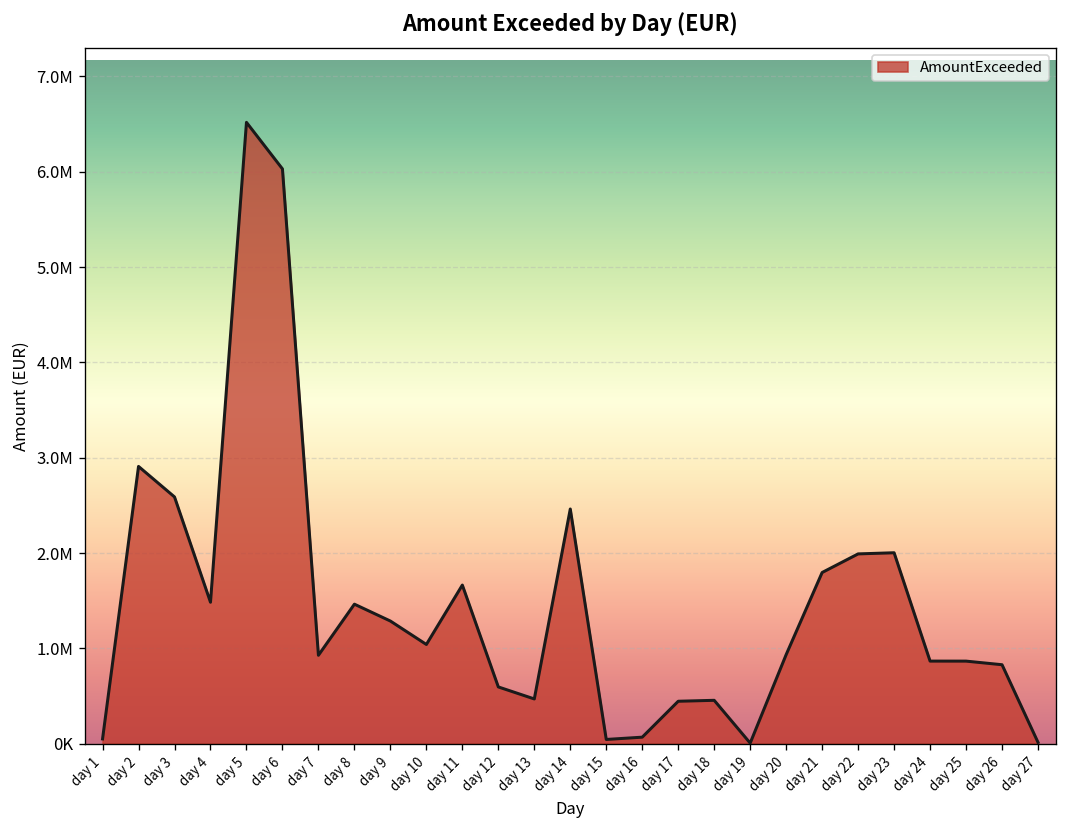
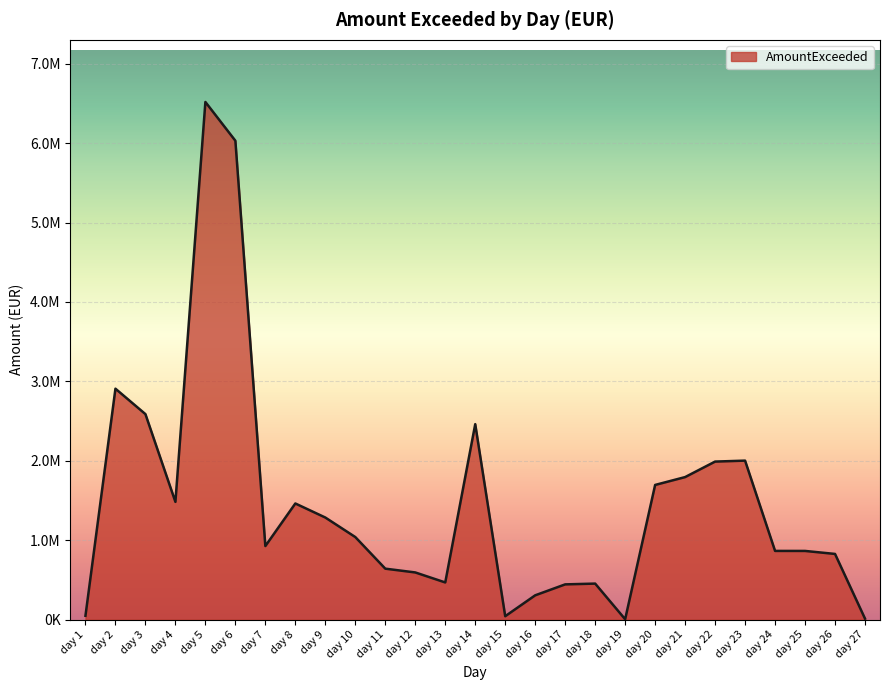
  {
    "day 1": 0,
    "day 2": 2900000,
    "day 3": 2600000,
    "day 4": 1500000,
    "day 5": 6500000,
    "day 6": 6000000,
    "day 7": 900000,
    "day 8": 1500000,
    "day 9": 1300000,
    "day 10": 1000000,
-   "day 11": 1700000,
+   "day 11": 600000,
    "day 12": 600000,
    "day 13": 500000,
    "day 14": 2500000,
    "day 15": 0,
-   "day 16": 100000,
+   "day 16": 300000,
    "day 17": 400000,
    "day 18": 500000,
    "day 19": 0,
-   "day 20": 900000,
+   "day 20": 1700000,
    "day 21": 1800000,
    "day 22": 2000000,
    "day 23": 2000000,
    "day 24": 900000,
    "day 25": 900000,
    "day 26": 800000,
    "day 27": 0
  }
